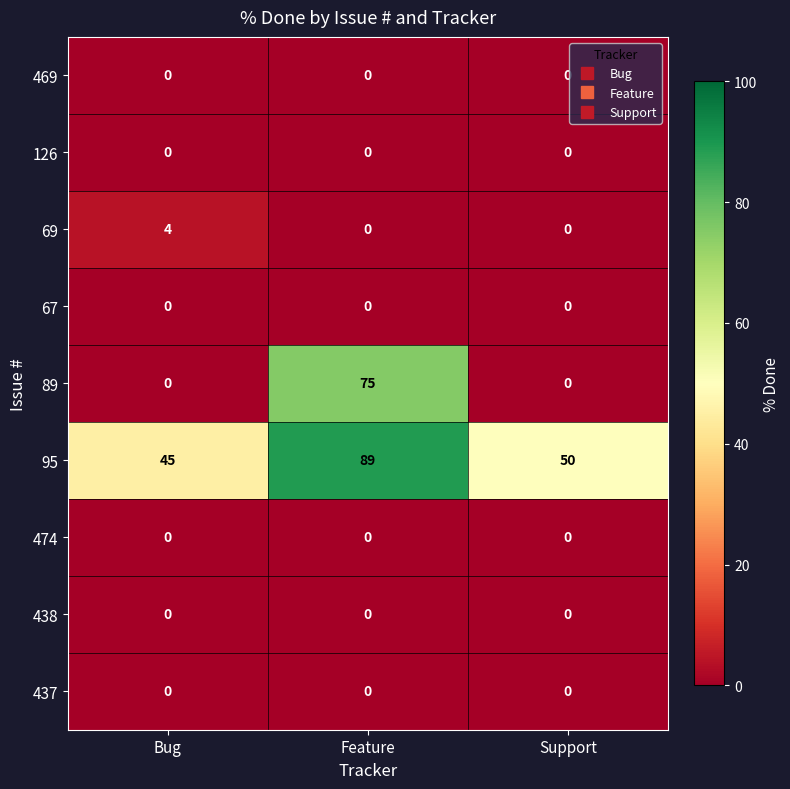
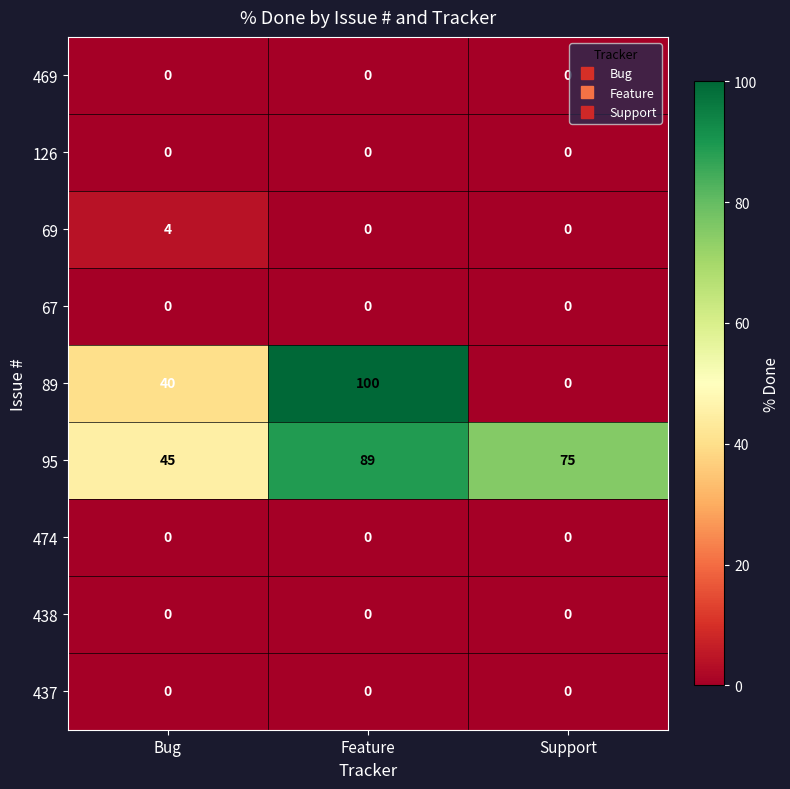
  {
    "469": {
      "Bug": 0,
      "Feature": 0
    },
    "126": {
      "Bug": 0,
      "Feature": 0,
      "Support": 0
    },
    "69": {
      "Bug": 4,
      "Feature": 0,
      "Support": 0
    },
    "67": {
      "Bug": 0,
      "Feature": 0,
      "Support": 0
    },
    "89": {
-     "Bug": 0,
-     "Feature": 75,
+     "Bug": 40,
+     "Feature": 100,
      "Support": 0
    },
    "95": {
      "Bug": 45,
      "Feature": 89,
-     "Support": 50
+     "Support": 75
    },
    "474": {
      "Bug": 0,
      "Feature": 0,
      "Support": 0
    },
    "438": {
      "Bug": 0,
      "Feature": 0,
      "Support": 0
    },
    "437": {
      "Bug": 0,
      "Feature": 0,
      "Support": 0
    }
  }
